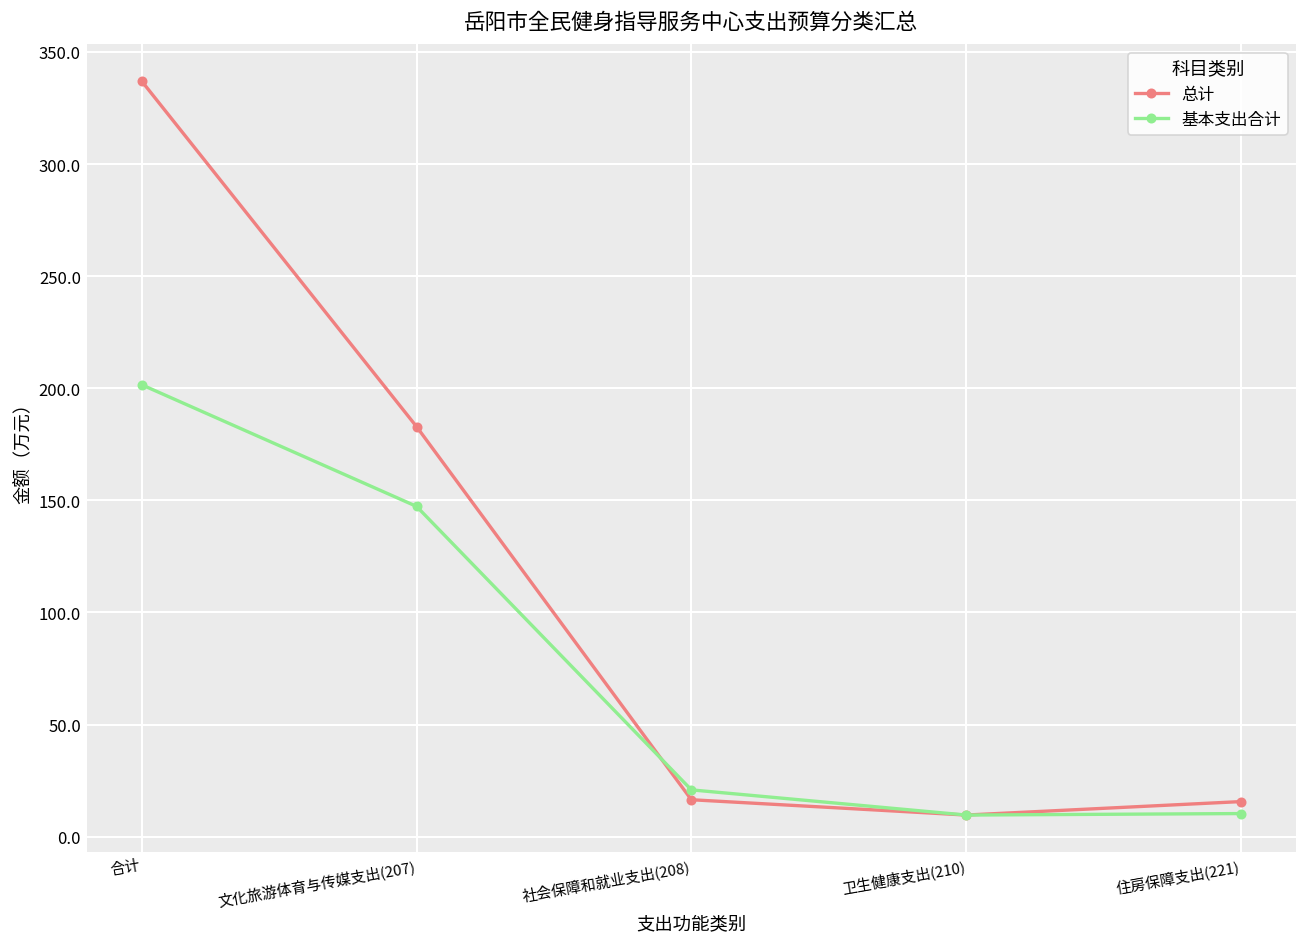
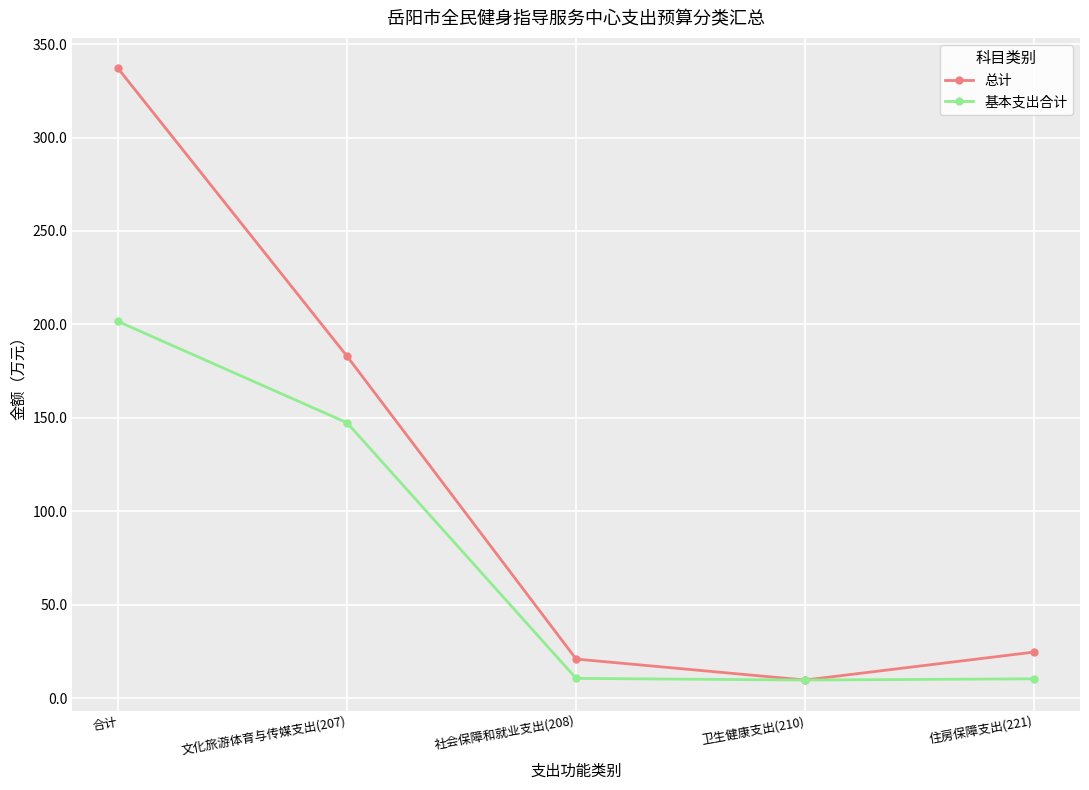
  {
    "总计": {
      "合计": 337,
      "文化旅游体育与传媒支出(207)": 183,
-     "社会保障和就业支出(208)": 16,
-     "住房保障支出(221)": 16
+     "社会保障和就业支出(208)": 21,
+     "住房保障支出(221)": 25
    },
    "基本支出合计": {
      "合计": 202,
      "文化旅游体育与传媒支出(207)": 147,
-     "社会保障和就业支出(208)": 21,
+     "社会保障和就业支出(208)": 11,
      "住房保障支出(221)": 10
    }
  }
